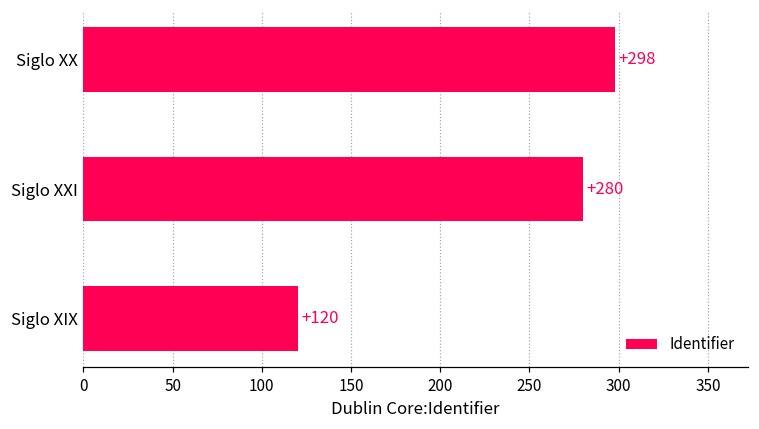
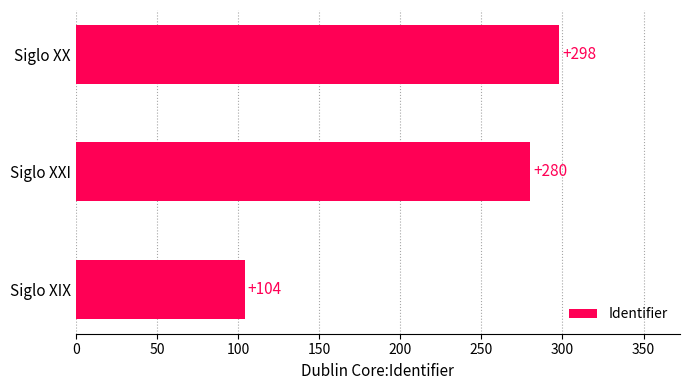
  {
    "Siglo XX": "+298",
    "Siglo XXI": "+280",
-   "Siglo XIX": "+120"
+   "Siglo XIX": "+104"
  }
